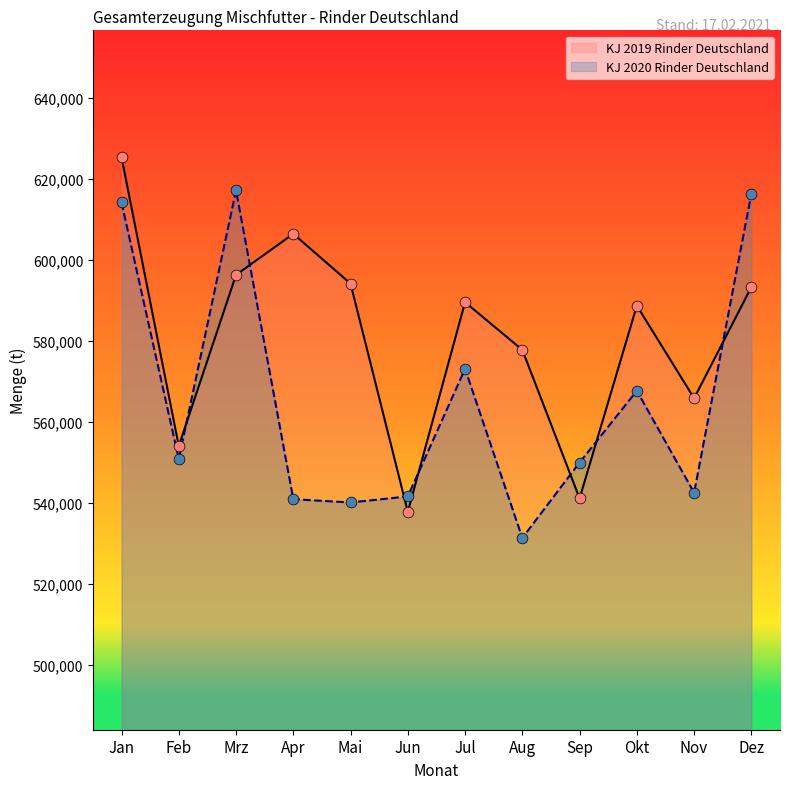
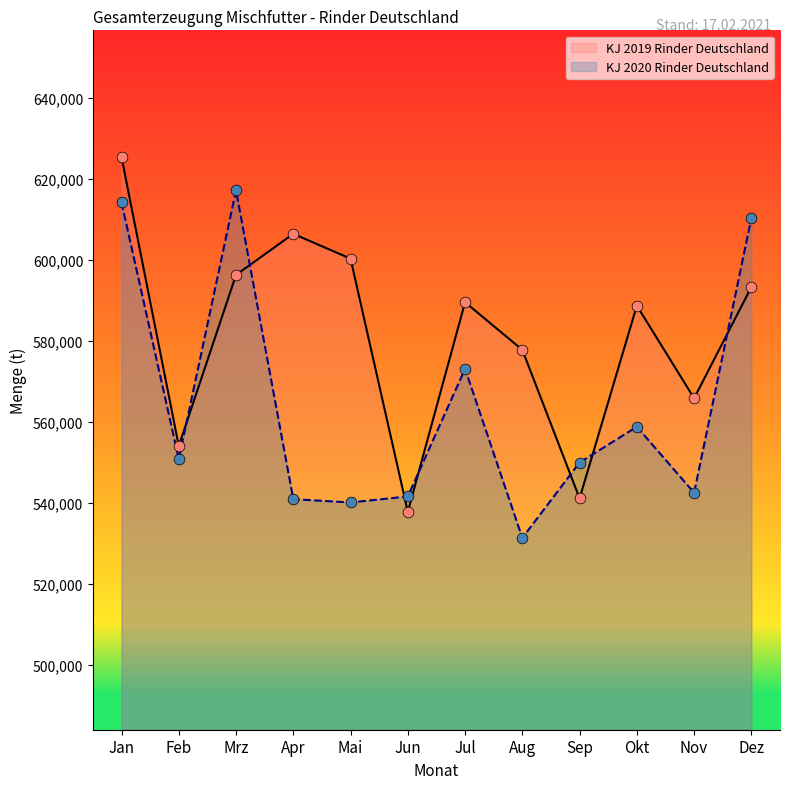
  {
    "KJ 2019 Rinder Deutschland": {
      "Jan": "625,000",
      "Feb": "554,000",
      "Mrz": "596,000",
      "Apr": "606,000",
-     "Mai": "594,000",
+     "Mai": "600,000",
      "Jun": "538,000",
      "Jul": "590,000",
      "Aug": "578,000",
      "Sep": "541,000",
      "Okt": "589,000",
      "Nov": "566,000",
      "Dez": "593,000"
    },
    "KJ 2020 Rinder Deutschland": {
      "Jan": "614,000",
      "Feb": "551,000",
      "Mrz": "617,000",
      "Apr": "541,000",
      "Mai": "540,000",
      "Jun": "542,000",
      "Jul": "573,000",
      "Aug": "531,000",
      "Sep": "550,000",
-     "Okt": "568,000",
+     "Okt": "559,000",
      "Nov": "543,000",
-     "Dez": "616,000"
+     "Dez": "610,000"
    }
  }
